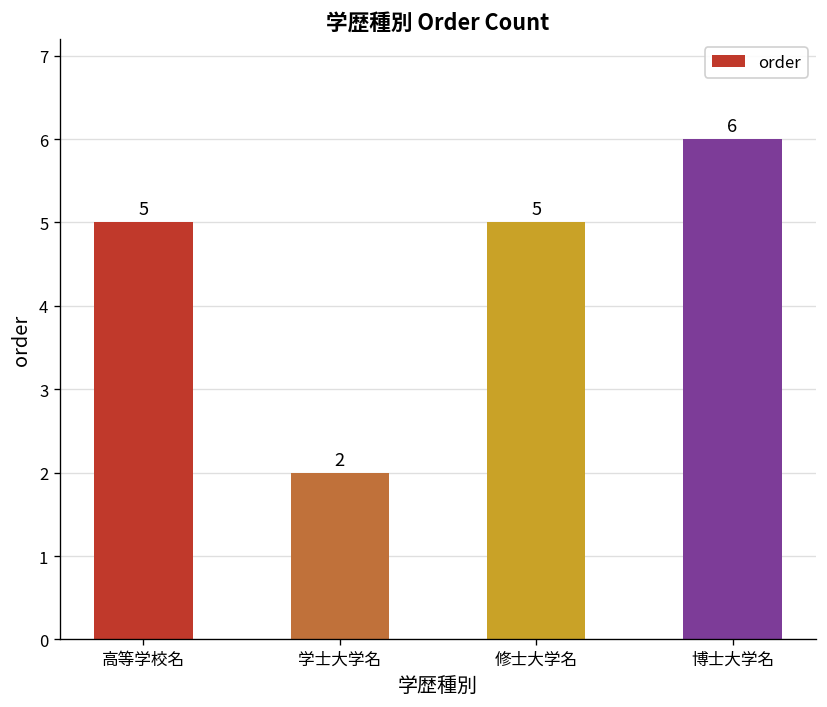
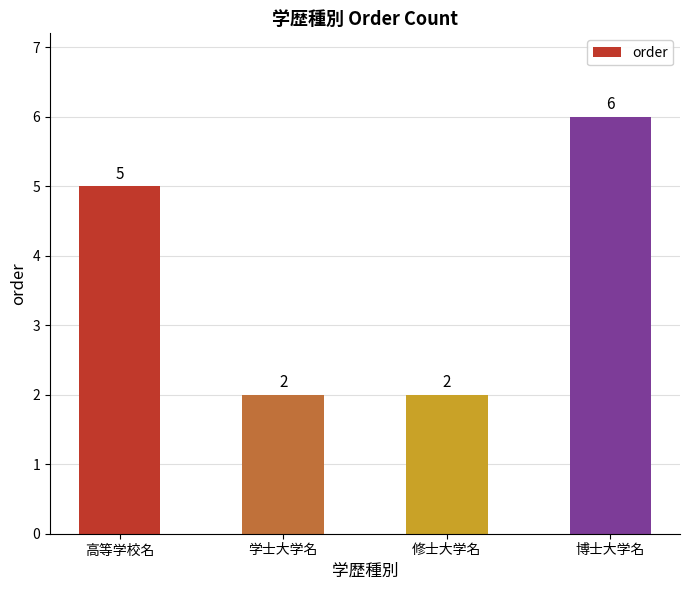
  {
    "高等学校名": 5,
    "学士大学名": 2,
-   "修士大学名": 5,
+   "修士大学名": 2,
    "博士大学名": 6
  }
